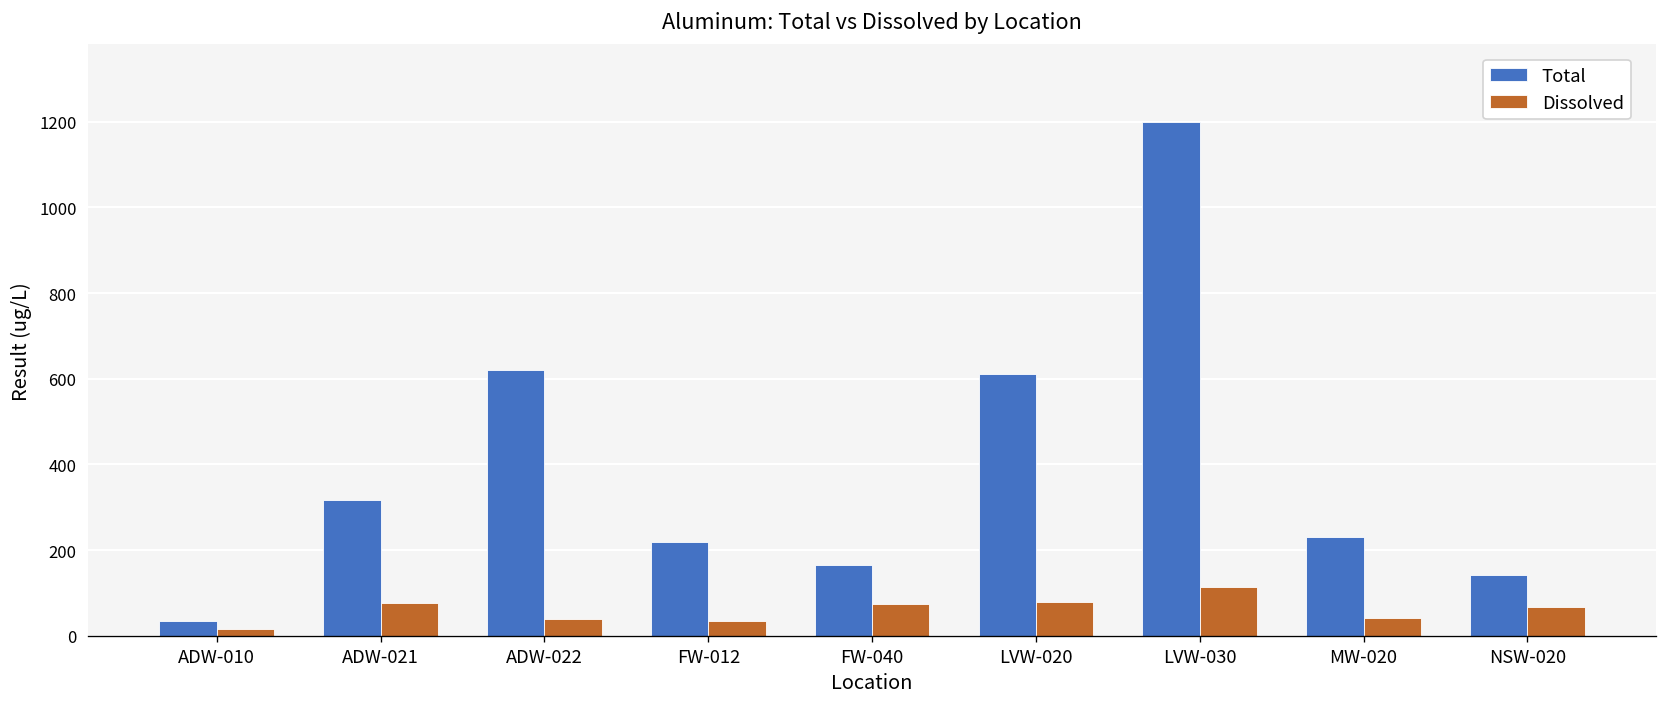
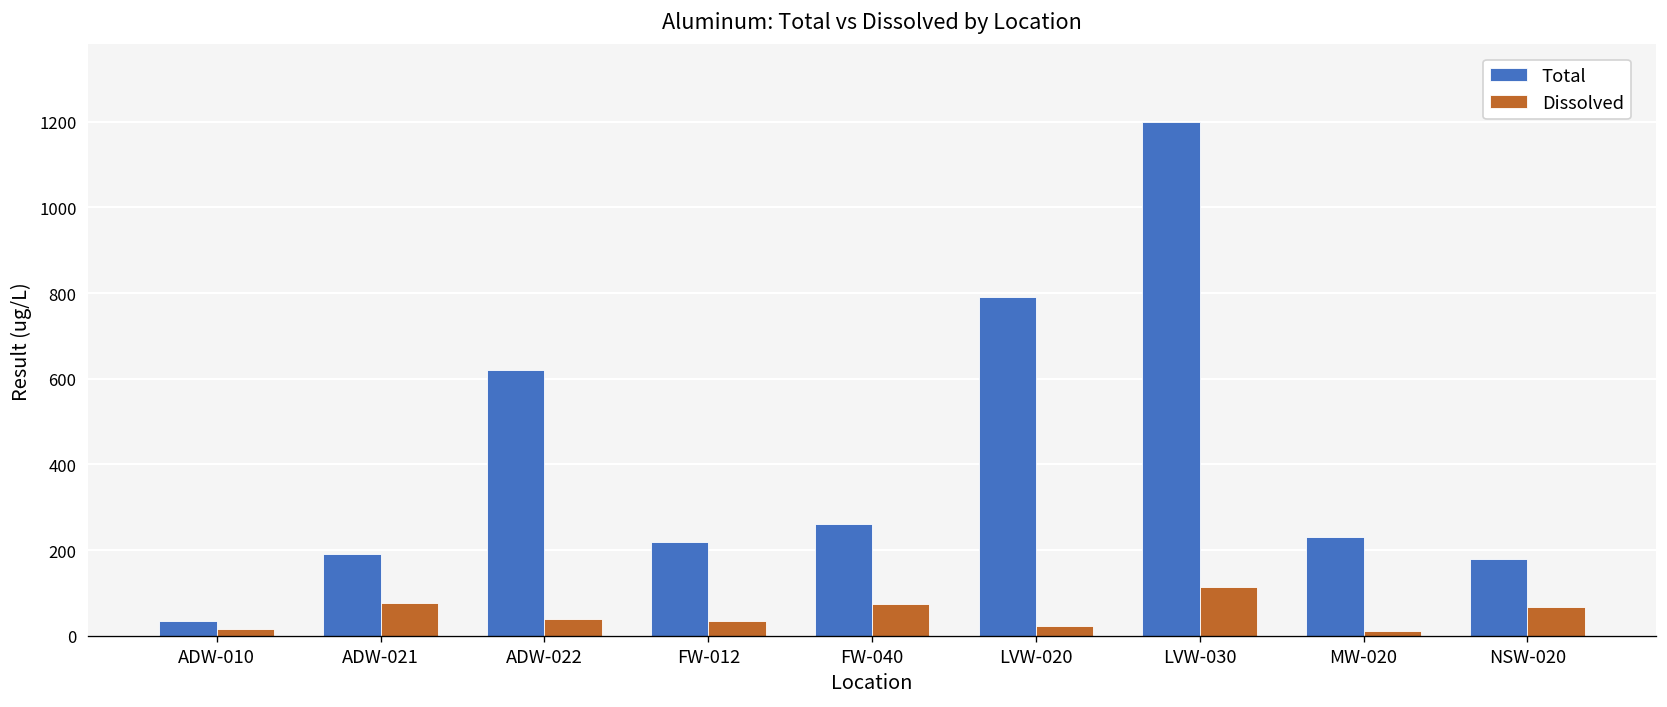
  {
    "Total": {
      "ADW-010": 30,
-     "ADW-021": 320,
+     "ADW-021": 190,
      "ADW-022": 620,
      "FW-012": 220,
-     "FW-040": 170,
-     "LVW-020": 610,
+     "FW-040": 260,
+     "LVW-020": 790,
      "LVW-030": 1200,
      "MW-020": 230,
-     "NSW-020": 140
+     "NSW-020": 180
    },
    "Dissolved": {
      "ADW-010": 20,
      "ADW-021": 80,
      "ADW-022": 40,
      "FW-012": 30,
      "FW-040": 80,
-     "LVW-020": 80,
+     "LVW-020": 20,
      "LVW-030": 120,
-     "MW-020": 40,
+     "MW-020": 10,
      "NSW-020": 70
    }
  }
